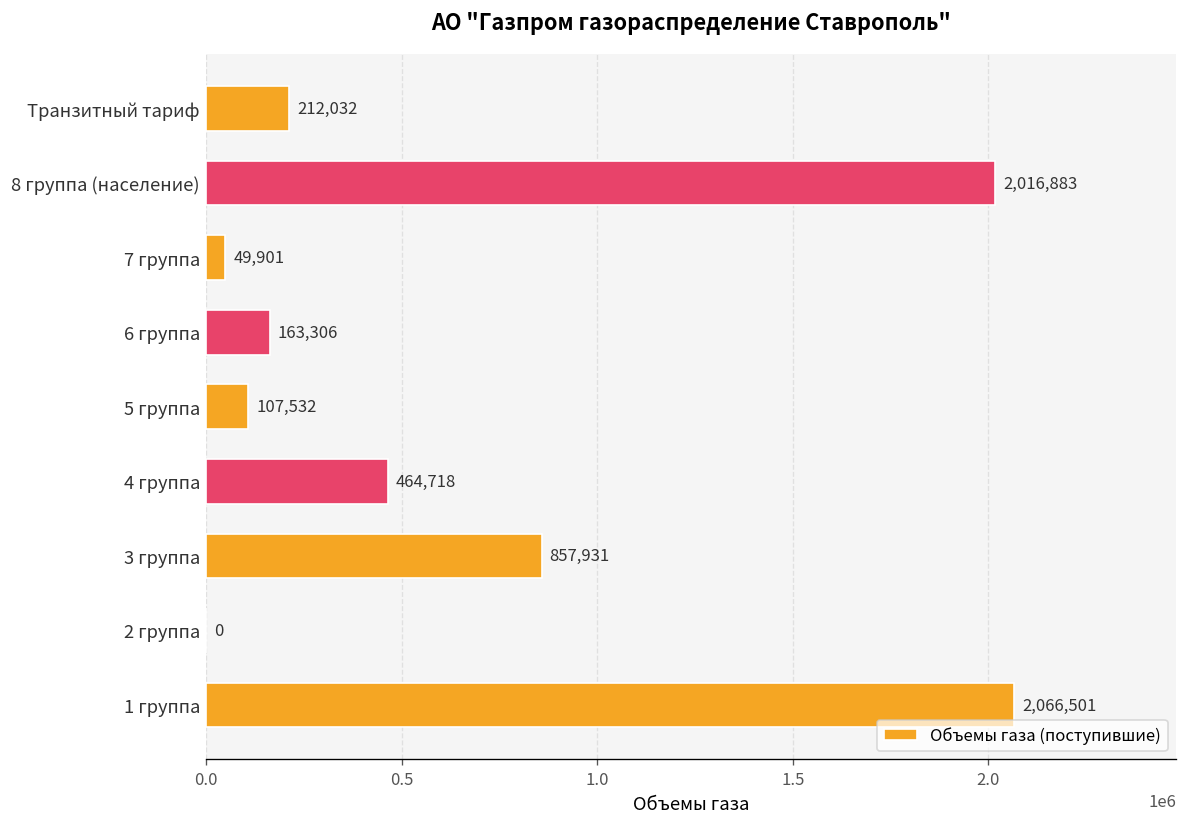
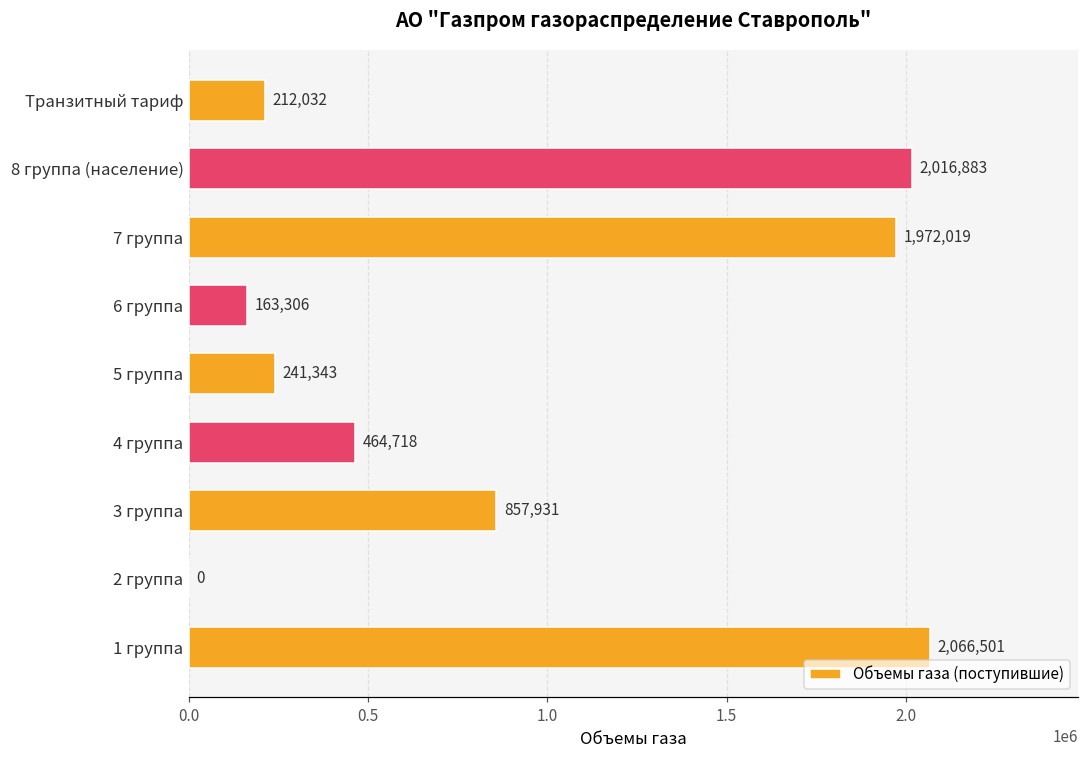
  {
    "Транзитный тариф": "212,032",
    "8 группа (население)": "2,016,883",
-   "7 группа": "49,901",
+   "7 группа": "1,972,019",
    "6 группа": "163,306",
-   "5 группа": "107,532",
+   "5 группа": "241,343",
    "4 группа": "464,718",
    "3 группа": "857,931",
    "2 группа": "0",
    "1 группа": "2,066,501"
  }
